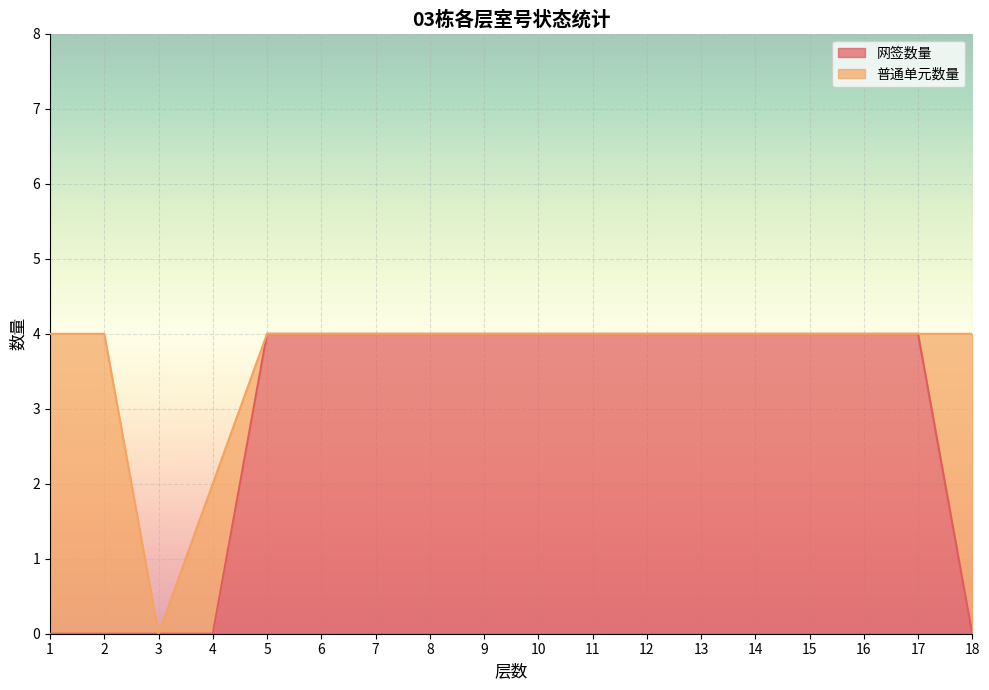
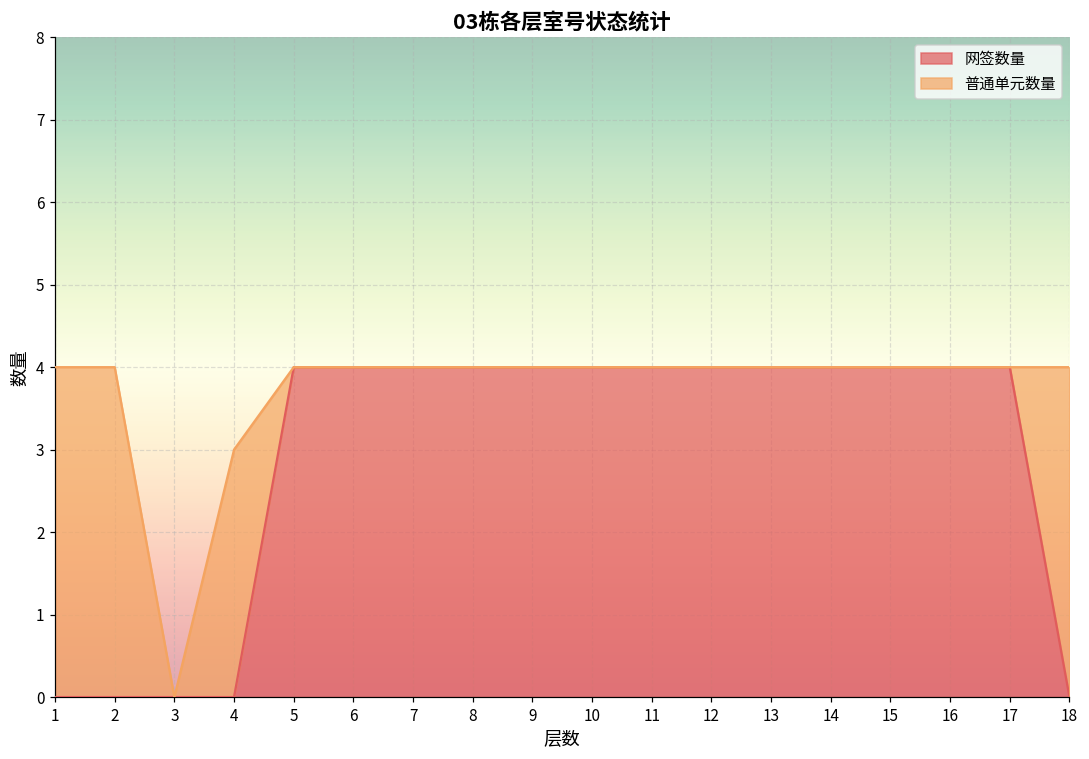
  {
    "网签数量": {
      "1": 0,
      "2": 0,
      "4": 0,
      "18": 0
    },
    "普通单元数量": {
      "1": 4,
      "2": 4,
-     "4": 2,
+     "4": 3,
      "18": 4
    }
  }
